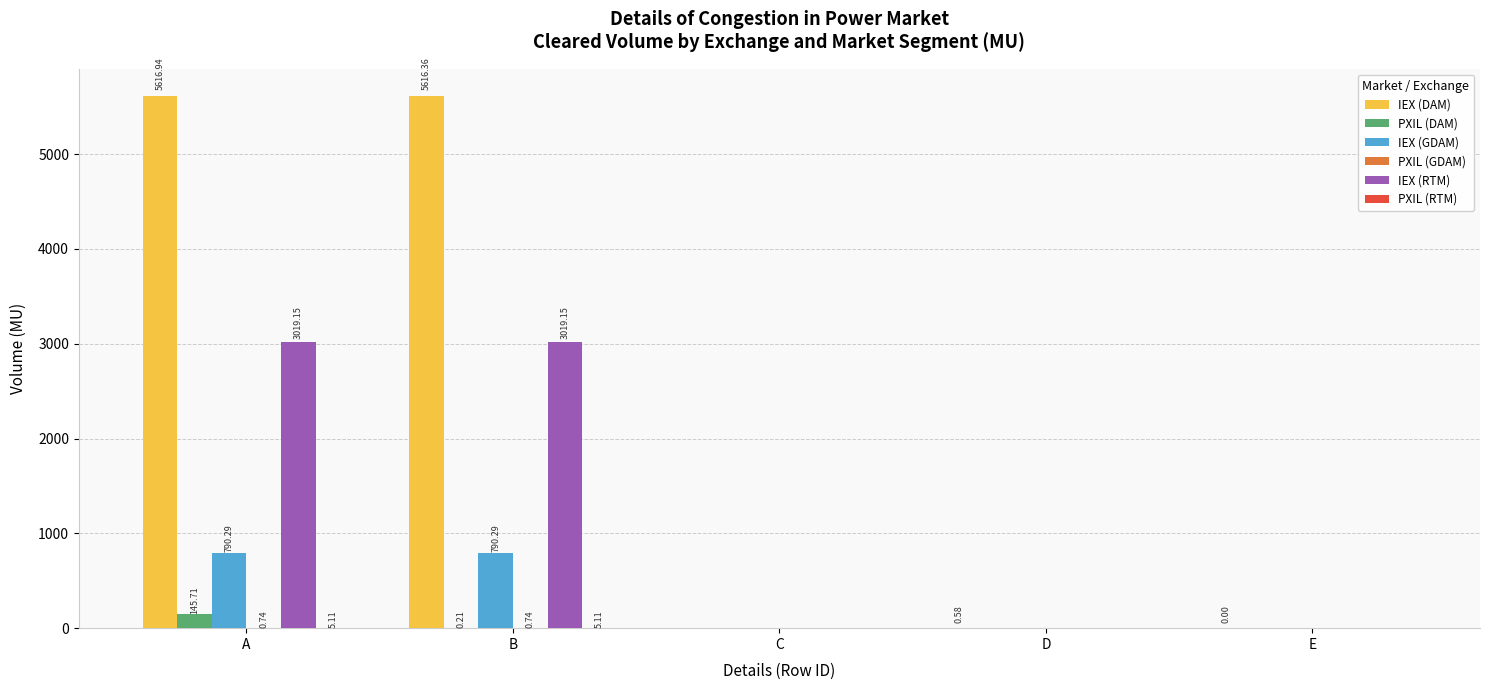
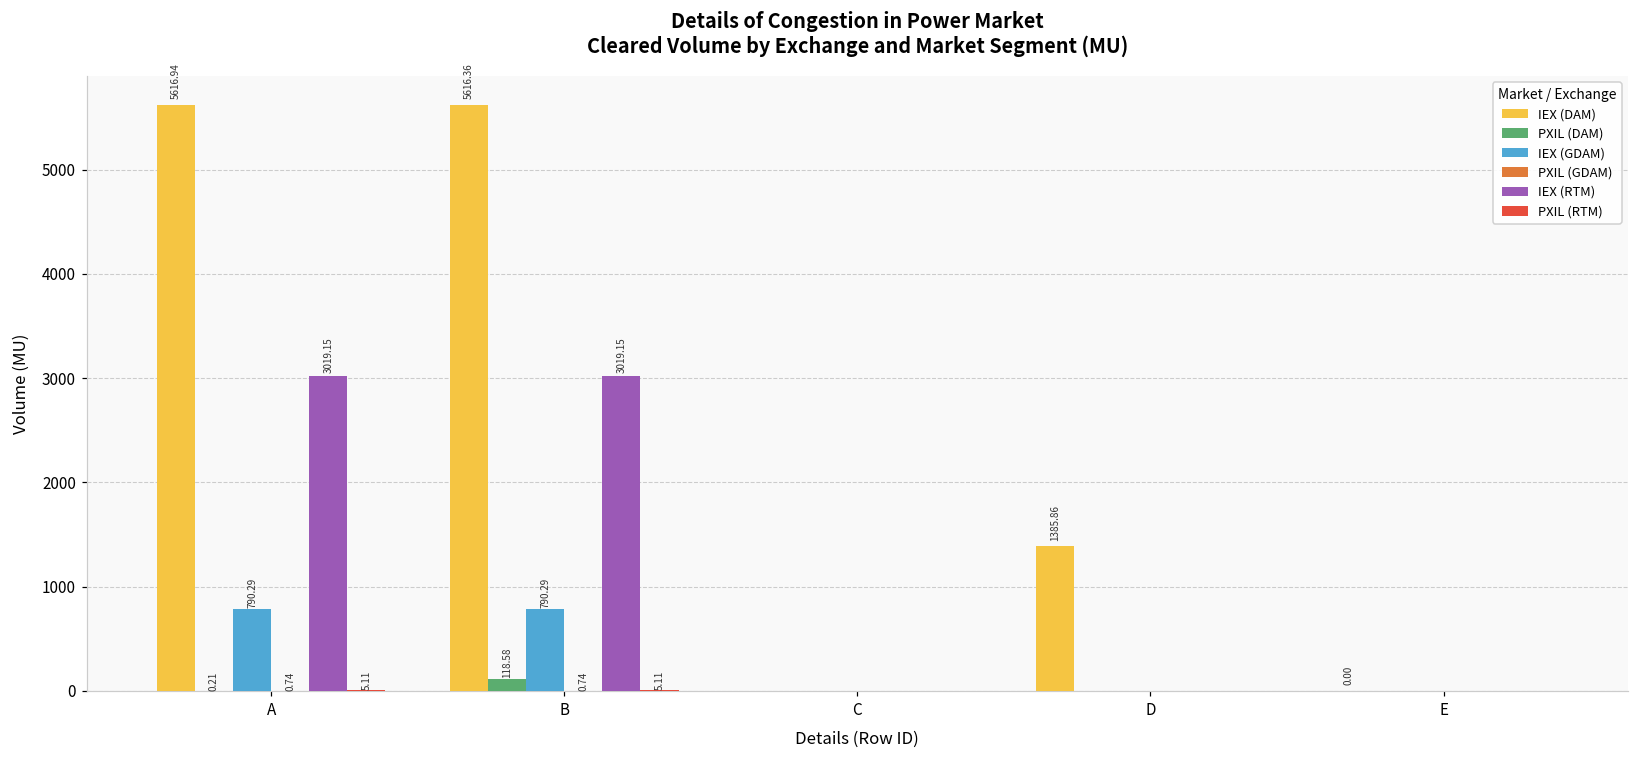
  {
    "IEX (DAM)": {
      "A": 5616.94,
      "B": 5616.36,
-     "D": 0.58,
+     "D": 1385.86,
      "E": 0.00
    },
    "PXIL (DAM)": {
-     "A": 145.71,
-     "B": 0.21
+     "A": 0.21,
+     "B": 118.58
    },
    "IEX (GDAM)": {
      "A": 790.29,
      "B": 790.29
    },
    "IEX (RTM)": {
      "A": 3019.15,
      "B": 3019.15
    }
  }
